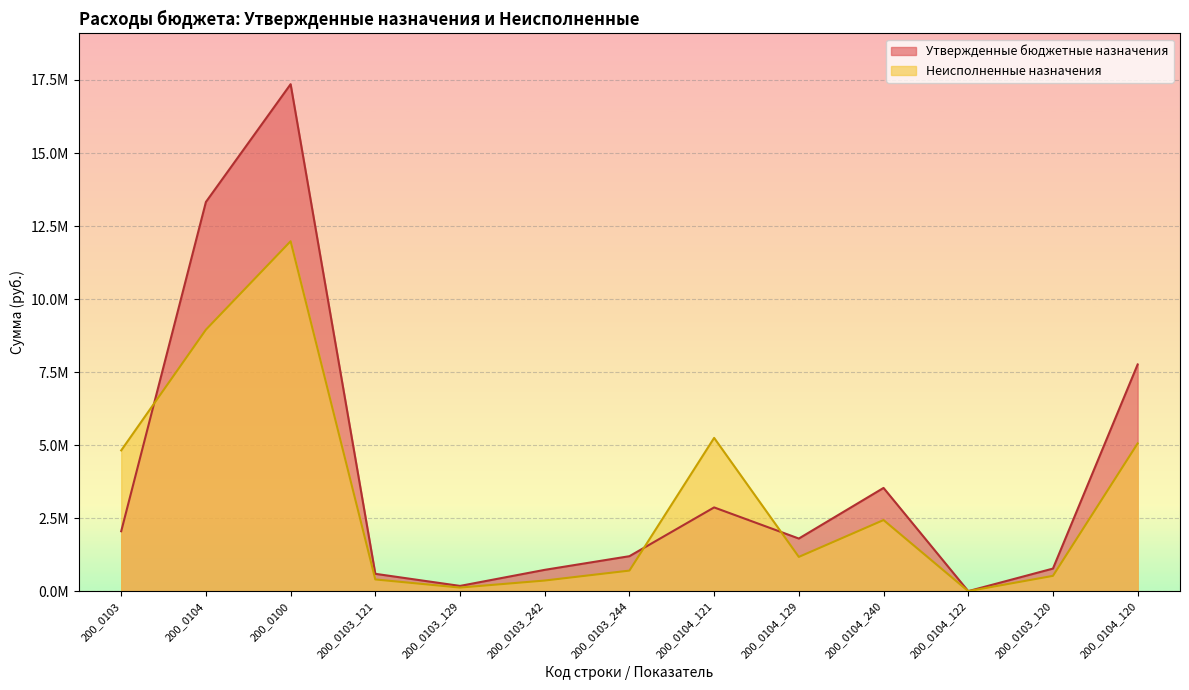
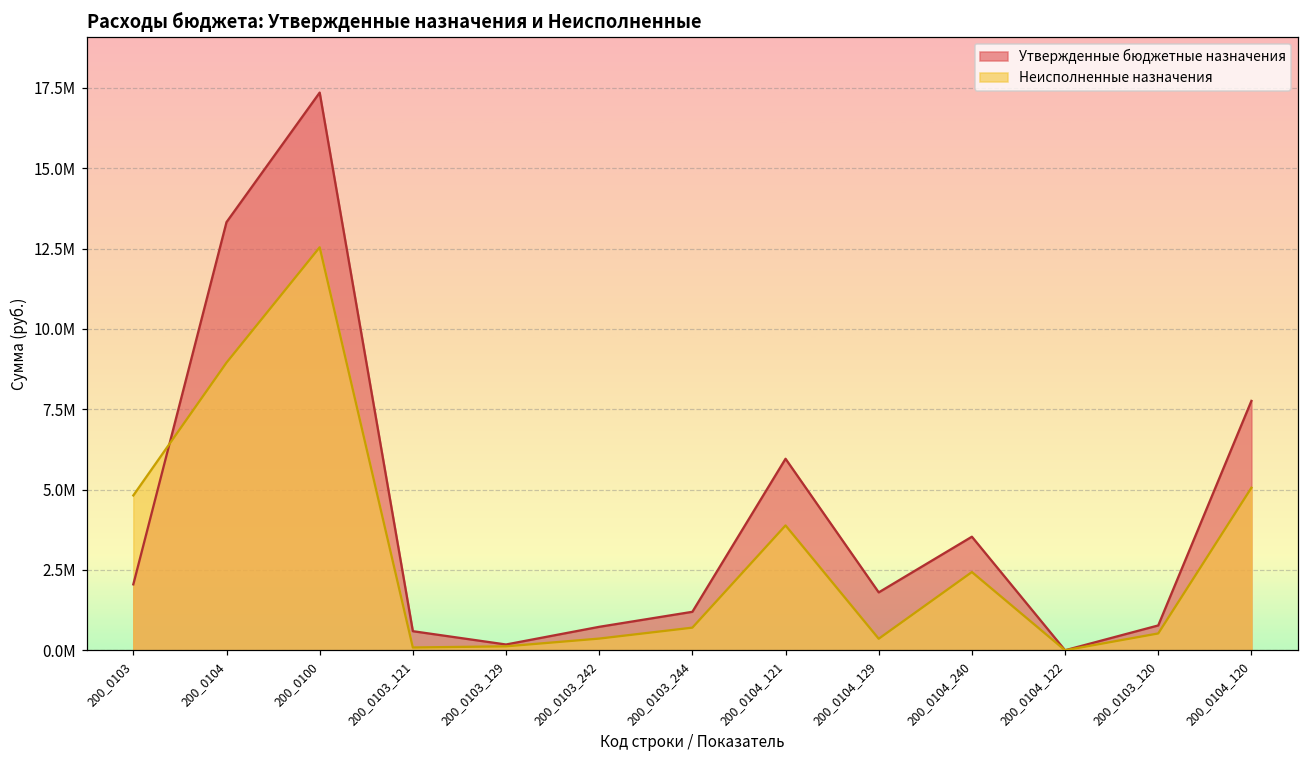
  {
    "Утвержденные бюджетные назначения": {
      "200_0103": 2100000,
      "200_0104": 13300000,
      "200_0100": 17400000,
      "200_0103_121": 600000,
      "200_0103_242": 700000,
      "200_0103_244": 1200000,
-     "200_0104_121": 2900000,
+     "200_0104_121": 6000000,
      "200_0104_129": 1800000,
      "200_0104_240": 3500000,
      "200_0103_120": 800000,
      "200_0104_120": 7800000
    },
    "Неисполненные назначения": {
      "200_0103": 4800000,
      "200_0104": 9000000,
-     "200_0100": 12000000,
-     "200_0103_121": 400000,
+     "200_0100": 12500000,
+     "200_0103_121": 100000,
      "200_0103_242": 400000,
      "200_0103_244": 700000,
-     "200_0104_121": 5200000,
-     "200_0104_129": 1200000,
+     "200_0104_121": 3900000,
+     "200_0104_129": 400000,
      "200_0104_240": 2400000,
      "200_0103_120": 500000,
      "200_0104_120": 5100000
    }
  }
